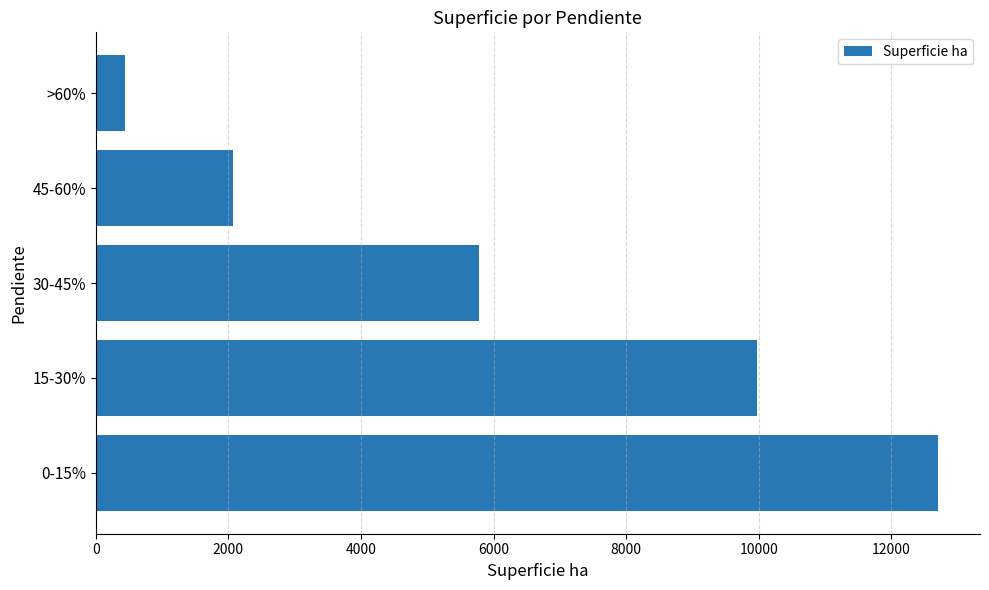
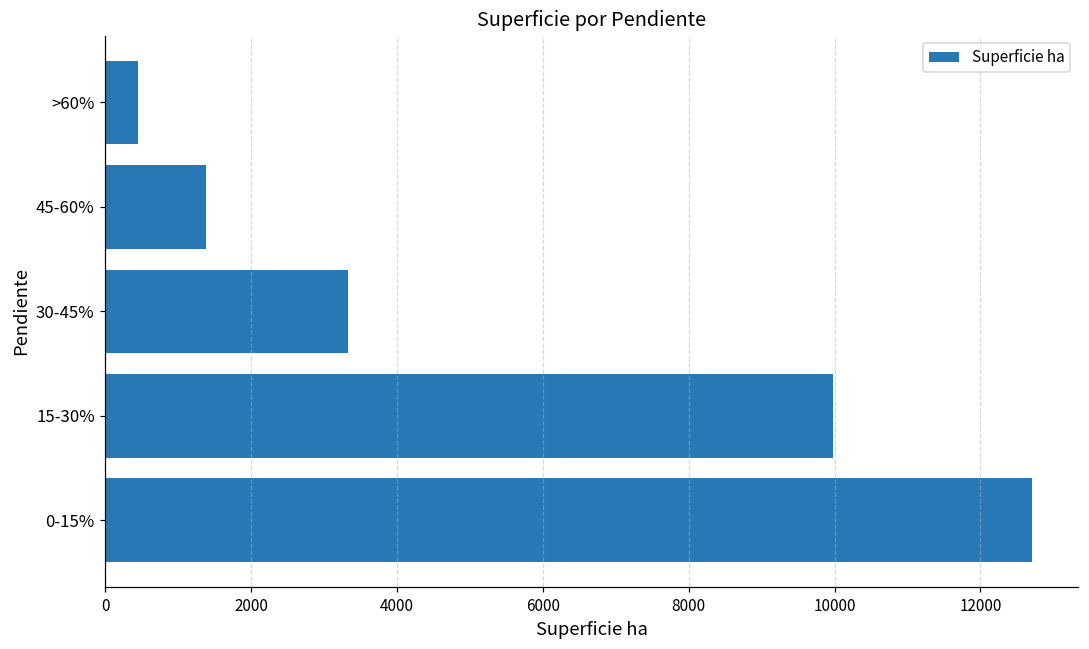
  {
    ">60%": 400,
-   "45-60%": 2100,
-   "30-45%": 5800,
+   "45-60%": 1400,
+   "30-45%": 3300,
    "15-30%": 10000,
    "0-15%": 12700
  }
